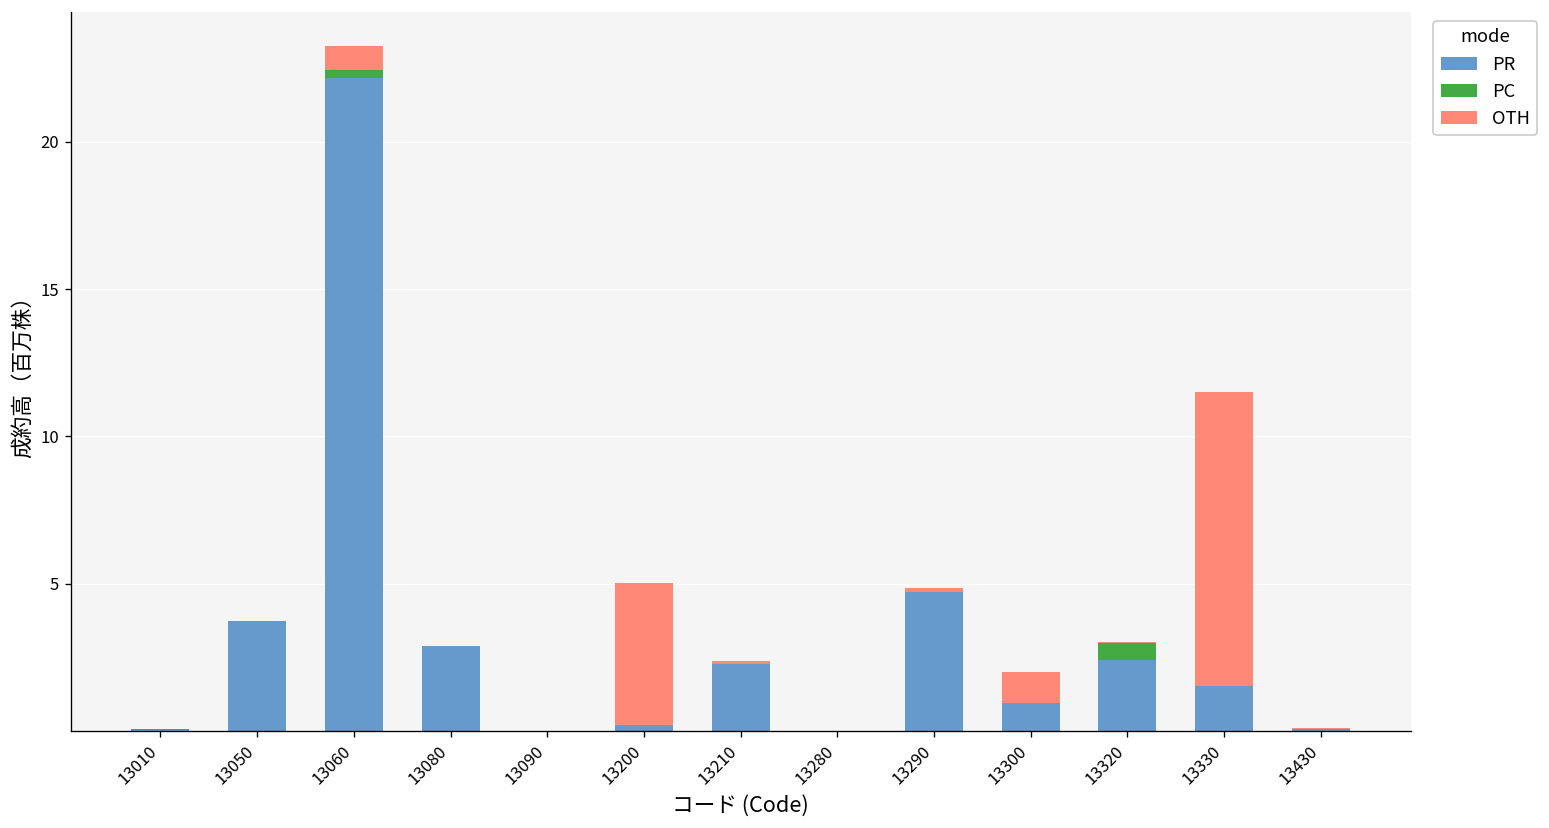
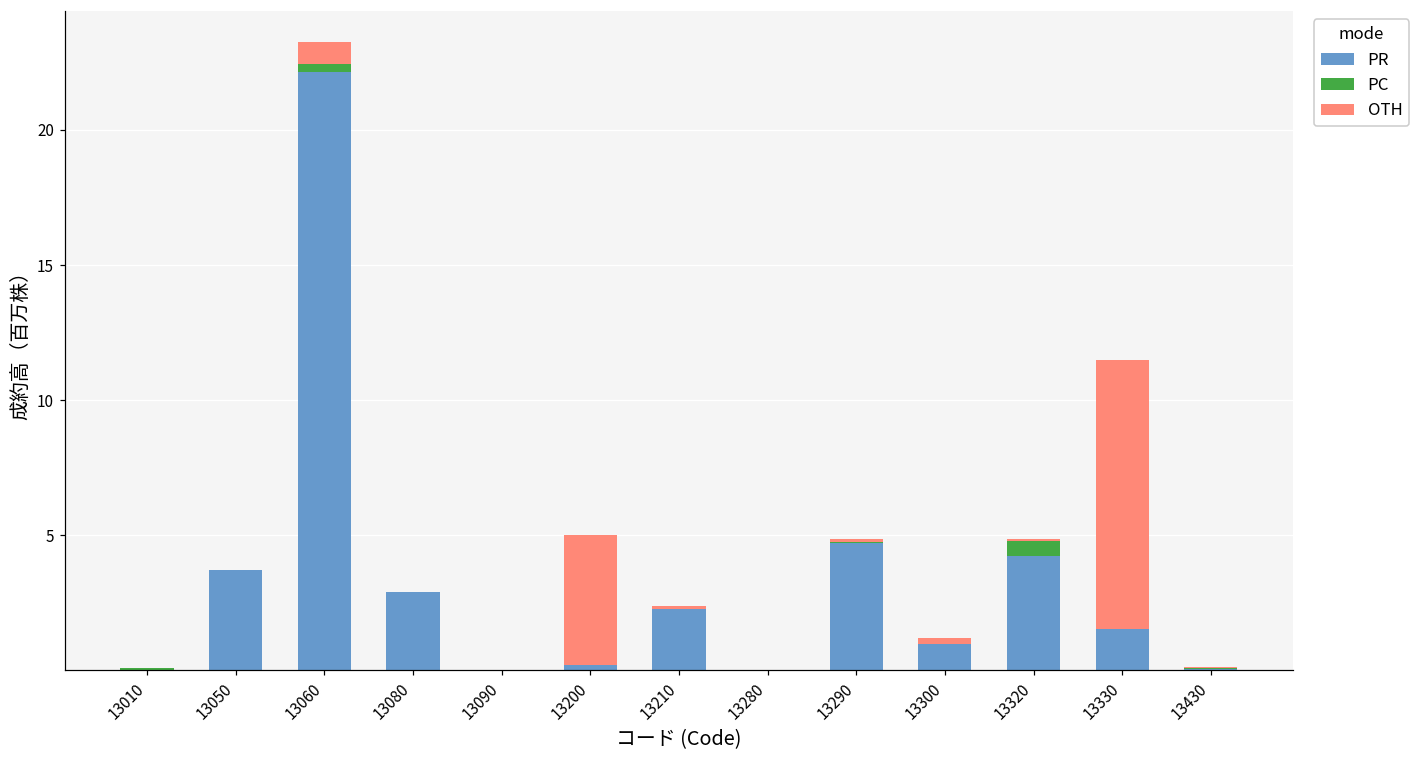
  {
    "PR": {
      "13050": 3.7,
      "13060": 22.2,
      "13080": 2.9,
      "13090": 0.0,
      "13200": 0.2,
      "13210": 2.3,
      "13290": 4.7,
      "13300": 1.0,
-     "13320": 2.4,
+     "13320": 4.2,
      "13330": 1.5
    },
    "PC": {
      "13050": 0.0,
      "13060": 0.3,
      "13080": 0.0,
      "13090": 0.0,
      "13200": 0.0,
      "13210": 0.0,
      "13280": 0.0,
      "13300": 0.0,
      "13320": 0.6
    },
    "OTH": {
      "13060": 0.8,
      "13200": 4.8,
      "13290": 0.1,
-     "13300": 1.0,
+     "13300": 0.3,
      "13330": 10.0
    }
  }
